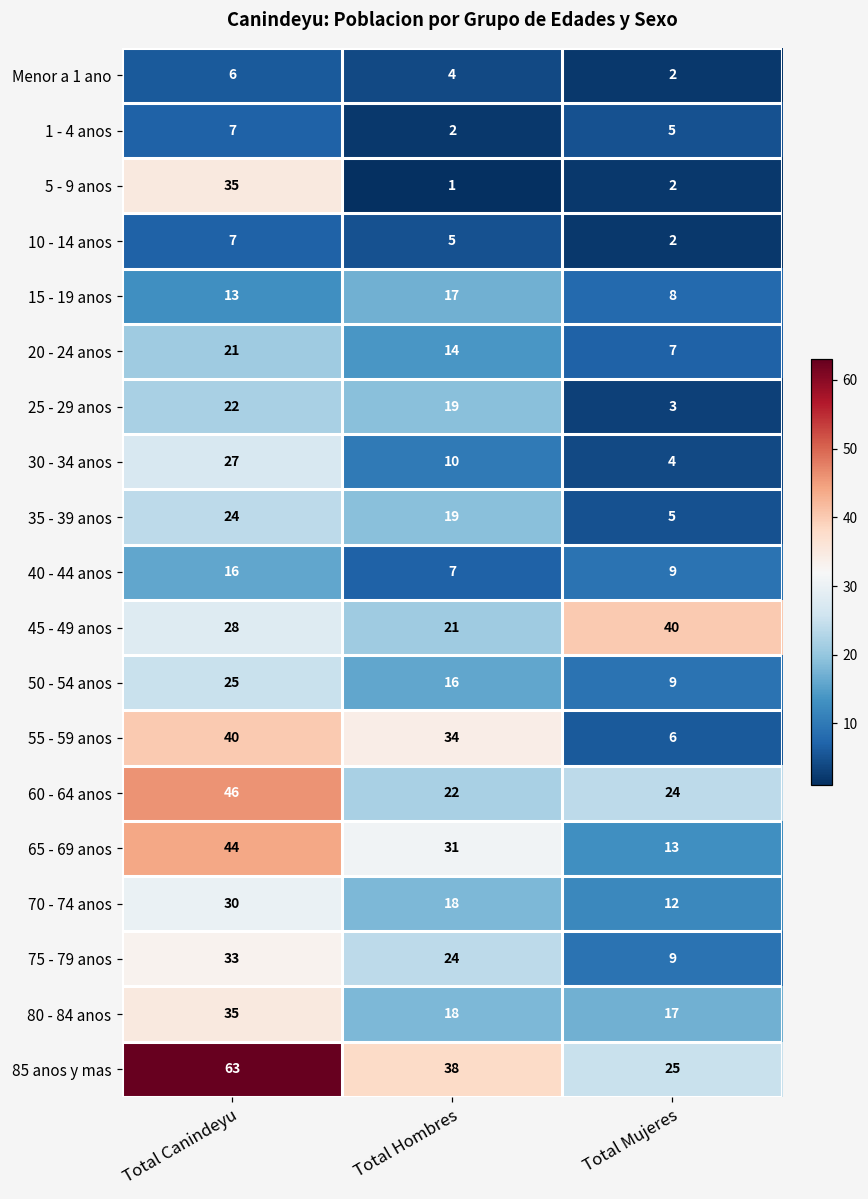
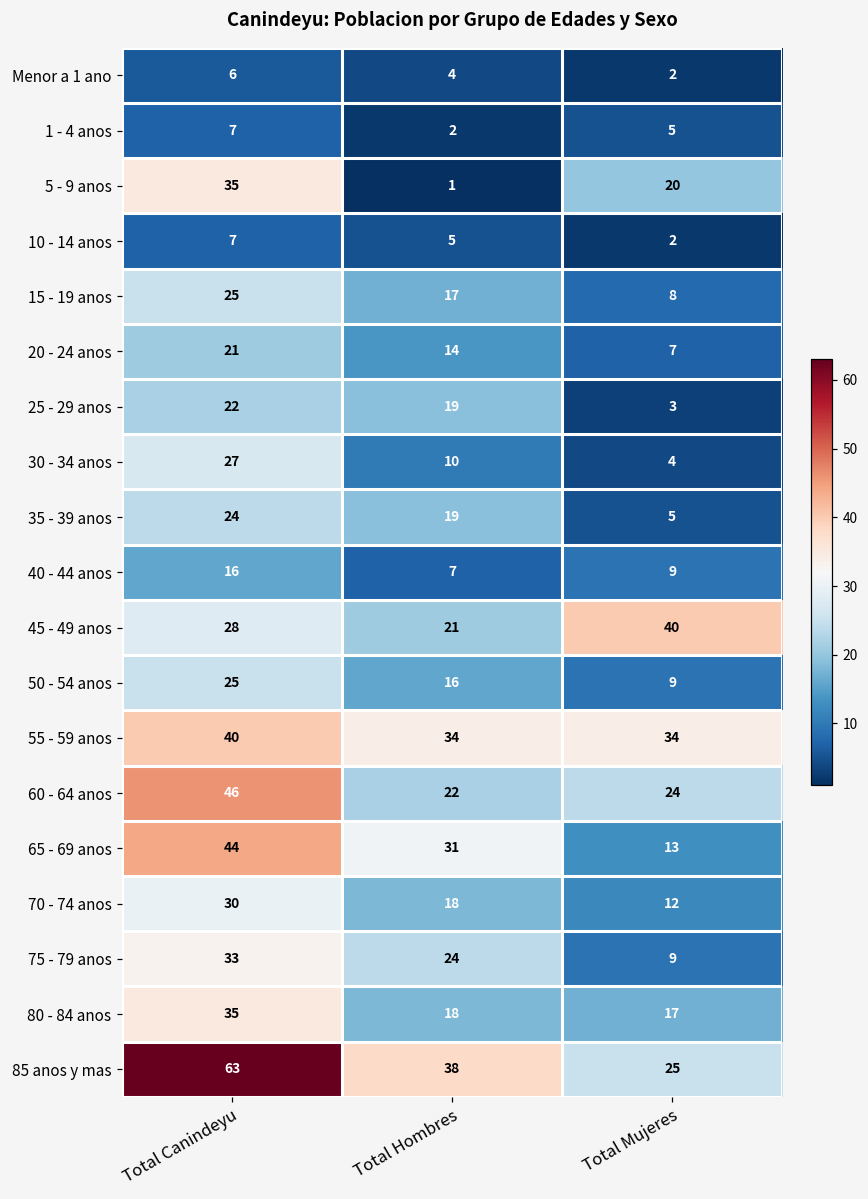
  {
    "Menor a 1 ano": {
      "Total Canindeyu": 6,
      "Total Hombres": 4,
      "Total Mujeres": 2
    },
    "1 - 4 anos": {
      "Total Canindeyu": 7,
      "Total Hombres": 2,
      "Total Mujeres": 5
    },
    "5 - 9 anos": {
      "Total Canindeyu": 35,
      "Total Hombres": 1,
-     "Total Mujeres": 2
+     "Total Mujeres": 20
    },
    "10 - 14 anos": {
      "Total Canindeyu": 7,
      "Total Hombres": 5,
      "Total Mujeres": 2
    },
    "15 - 19 anos": {
-     "Total Canindeyu": 13,
+     "Total Canindeyu": 25,
      "Total Hombres": 17,
      "Total Mujeres": 8
    },
    "20 - 24 anos": {
      "Total Canindeyu": 21,
      "Total Hombres": 14,
      "Total Mujeres": 7
    },
    "25 - 29 anos": {
      "Total Canindeyu": 22,
      "Total Hombres": 19,
      "Total Mujeres": 3
    },
    "30 - 34 anos": {
      "Total Canindeyu": 27,
      "Total Hombres": 10,
      "Total Mujeres": 4
    },
    "35 - 39 anos": {
      "Total Canindeyu": 24,
      "Total Hombres": 19,
      "Total Mujeres": 5
    },
    "40 - 44 anos": {
      "Total Canindeyu": 16,
      "Total Hombres": 7,
      "Total Mujeres": 9
    },
    "45 - 49 anos": {
      "Total Canindeyu": 28,
      "Total Hombres": 21,
      "Total Mujeres": 40
    },
    "50 - 54 anos": {
      "Total Canindeyu": 25,
      "Total Hombres": 16,
      "Total Mujeres": 9
    },
    "55 - 59 anos": {
      "Total Canindeyu": 40,
      "Total Hombres": 34,
-     "Total Mujeres": 6
+     "Total Mujeres": 34
    },
    "60 - 64 anos": {
      "Total Canindeyu": 46,
      "Total Hombres": 22,
      "Total Mujeres": 24
    },
    "65 - 69 anos": {
      "Total Canindeyu": 44,
      "Total Hombres": 31,
      "Total Mujeres": 13
    },
    "70 - 74 anos": {
      "Total Canindeyu": 30,
      "Total Hombres": 18,
      "Total Mujeres": 12
    },
    "75 - 79 anos": {
      "Total Canindeyu": 33,
      "Total Hombres": 24,
      "Total Mujeres": 9
    },
    "80 - 84 anos": {
      "Total Canindeyu": 35,
      "Total Hombres": 18,
      "Total Mujeres": 17
    },
    "85 anos y mas": {
      "Total Canindeyu": 63,
      "Total Hombres": 38,
      "Total Mujeres": 25
    }
  }
